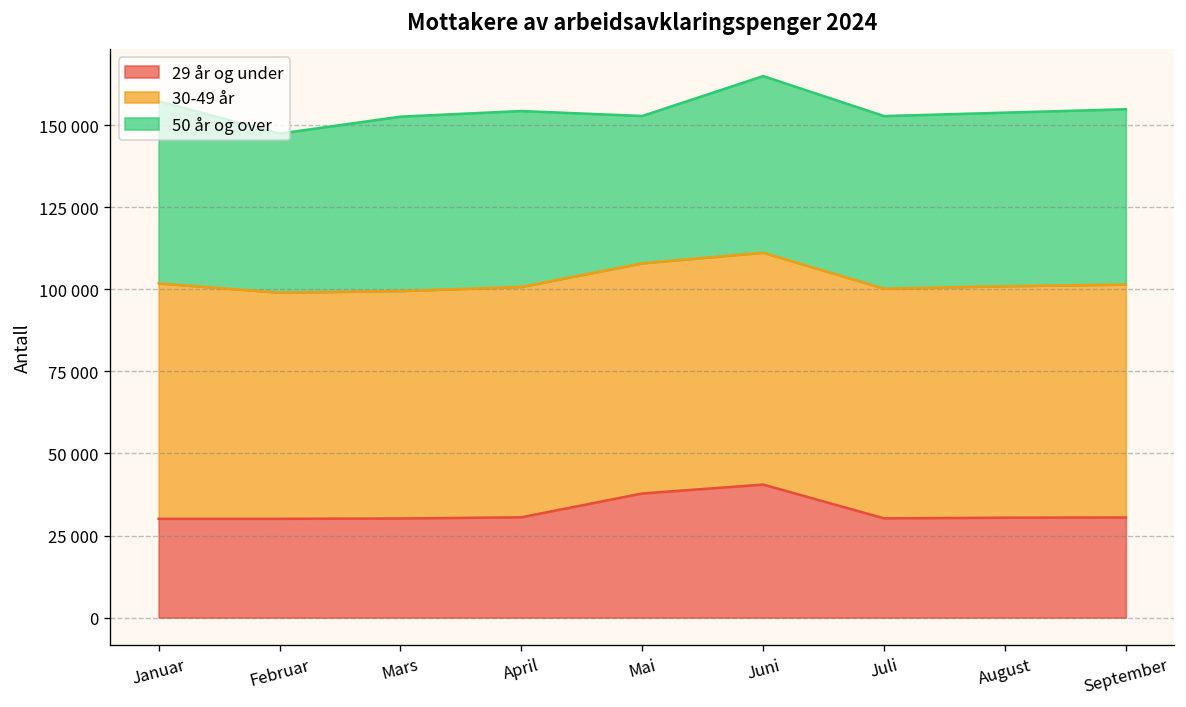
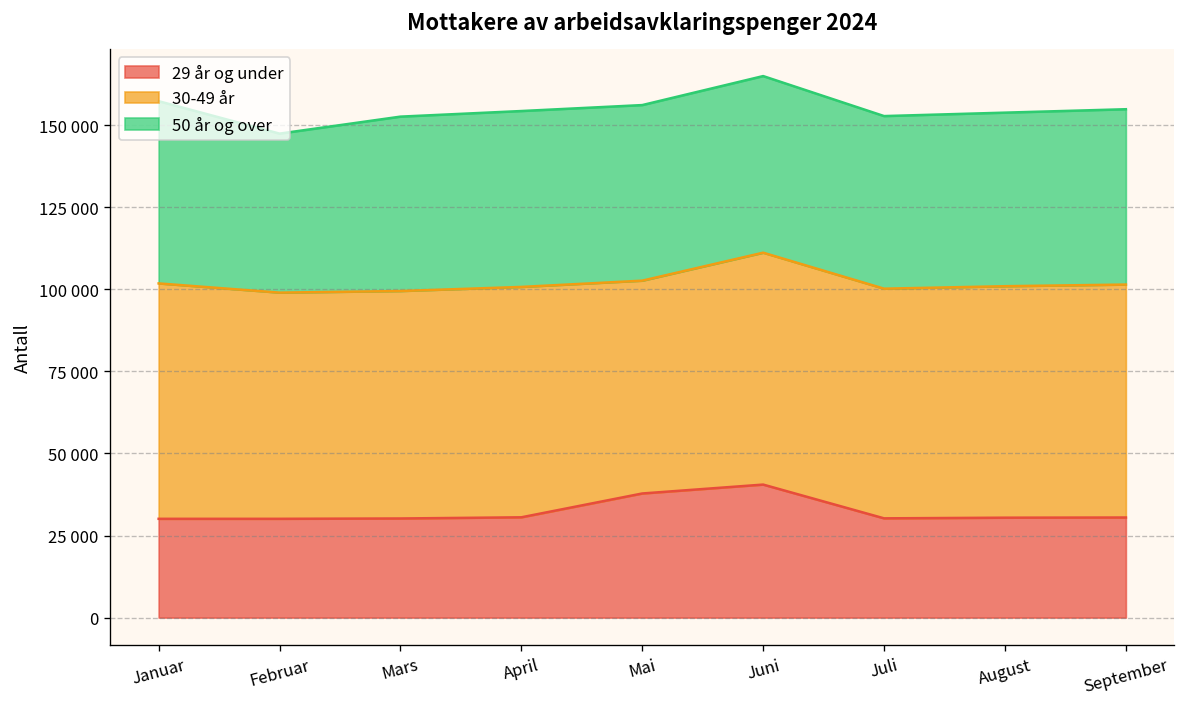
  {
    "29 år og under": {
      "Januar": 30000,
      "Februar": 30000,
      "Mars": 30000,
      "April": 31000,
      "Mai": 38000,
      "Juni": 41000,
      "Juli": 30000,
      "August": 30000,
      "September": 30000
    },
    "30-49 år": {
      "Januar": 72000,
      "Februar": 69000,
      "Mars": 69000,
      "April": 70000,
-     "Mai": 70000,
+     "Mai": 65000,
      "Juni": 71000,
      "Juli": 70000,
      "August": 71000,
      "September": 71000
    },
    "50 år og over": {
      "Mars": 53000,
      "April": 54000,
-     "Mai": 45000,
+     "Mai": 53000,
      "Juni": 54000,
      "Juli": 53000,
      "August": 53000,
      "September": 53000
    }
  }
